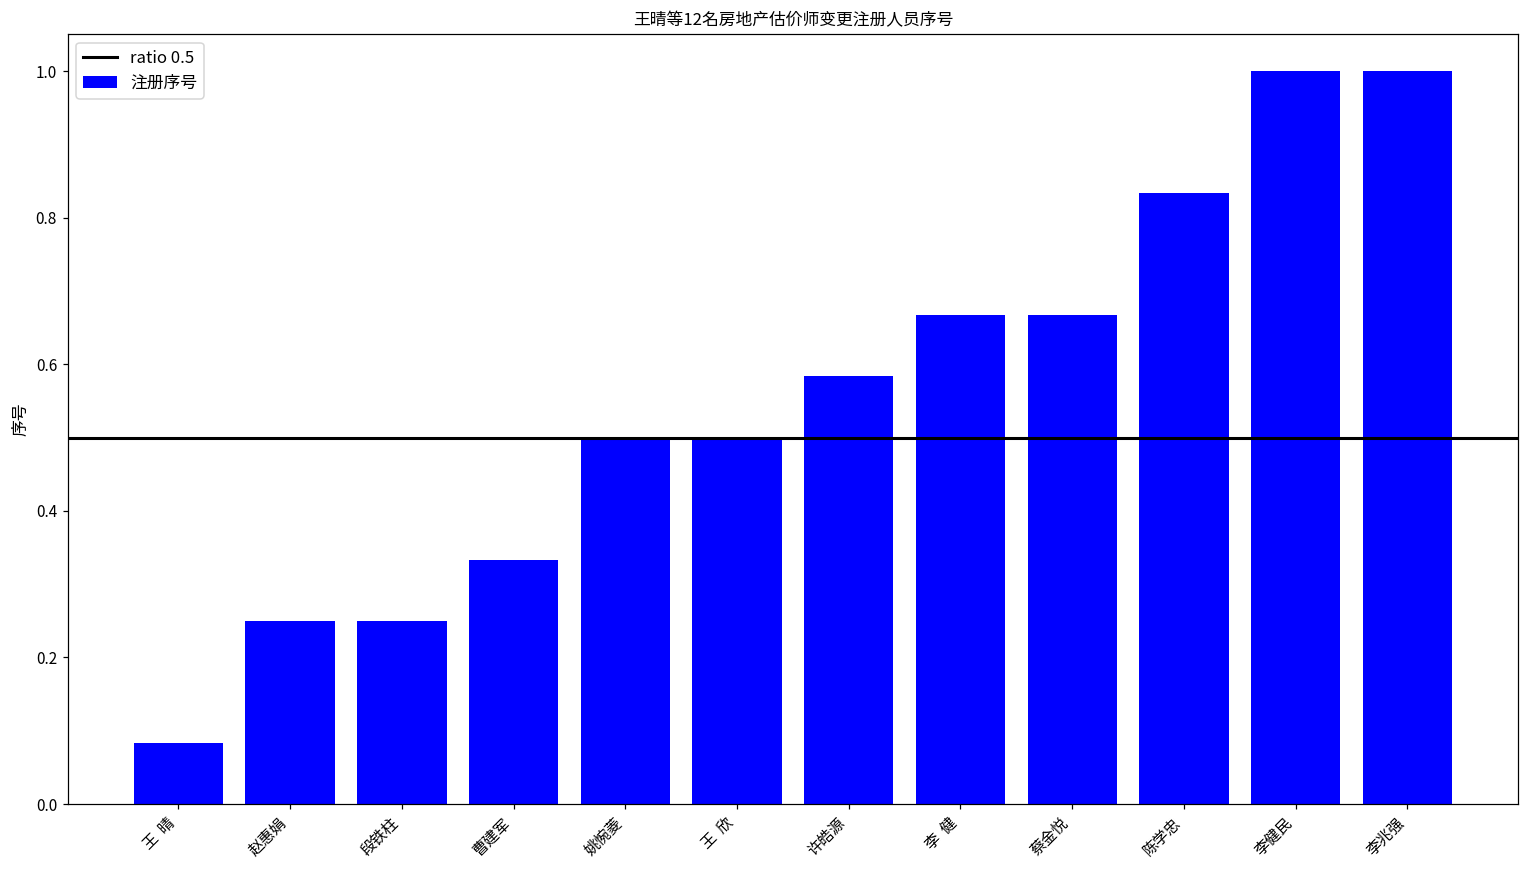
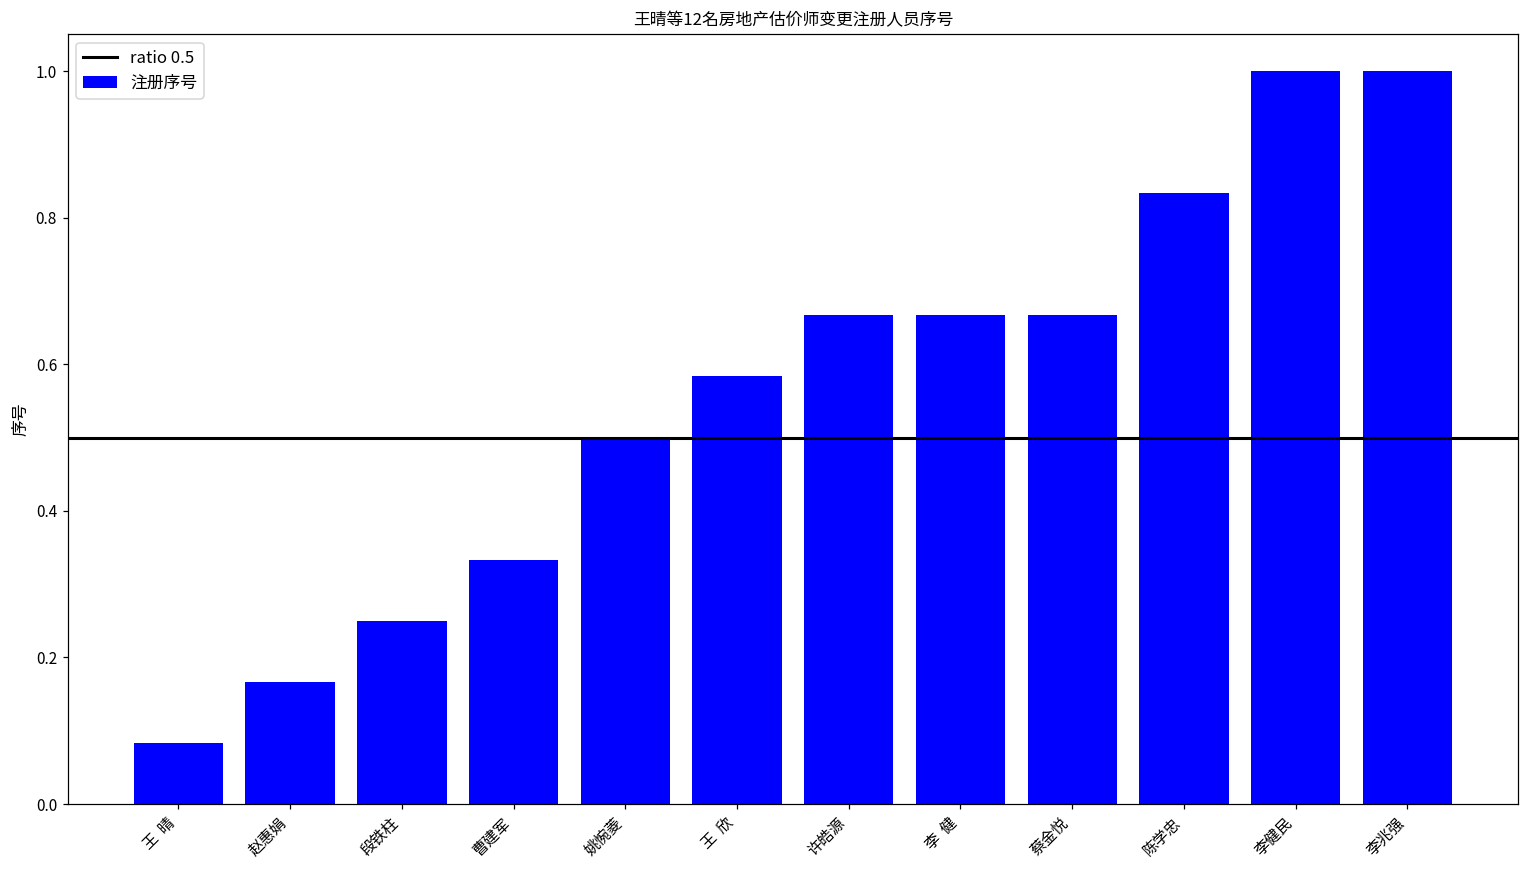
  {
    "王 晴": 0.08,
-   "赵惠娟": 0.25,
+   "赵惠娟": 0.17,
    "段铁柱": 0.25,
    "曹建军": 0.33,
    "姚惋菱": 0.50,
-   "王 欣": 0.50,
-   "许皓源": 0.58,
+   "王 欣": 0.58,
+   "许皓源": 0.67,
    "李 健": 0.67,
    "蔡金悦": 0.67,
    "陈学忠": 0.83,
    "李健民": 1.00,
    "李兆强": 1.00
  }
